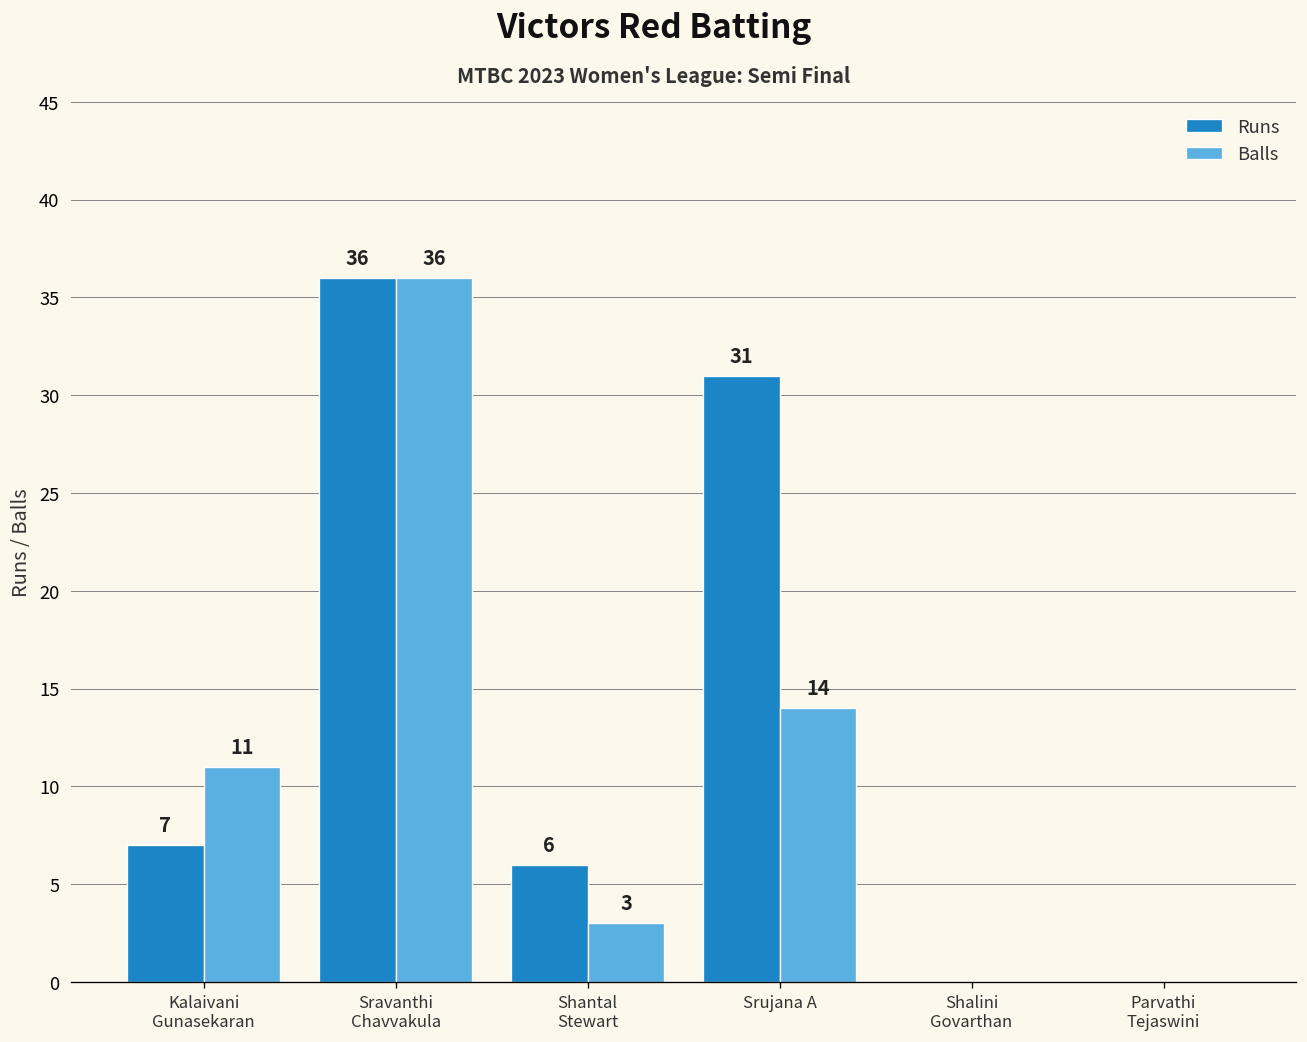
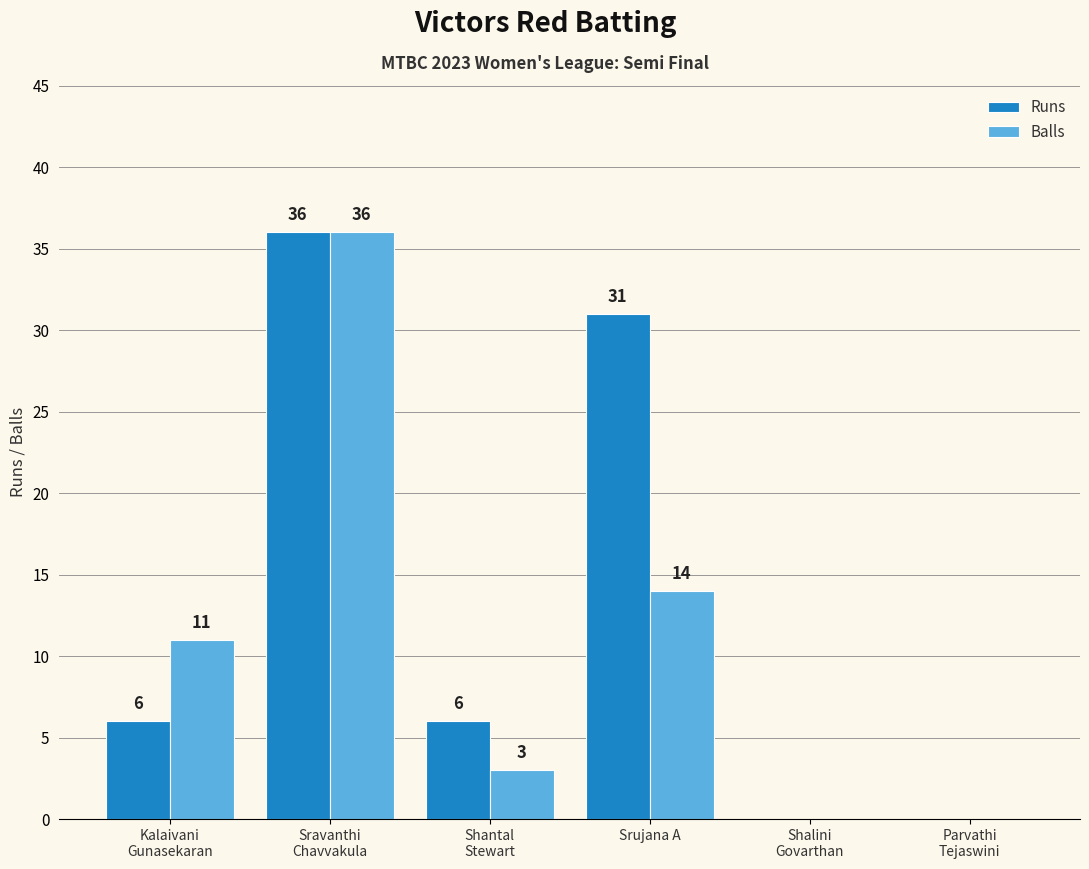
  {
    "Runs": {
-     "Kalaivani Gunasekaran": 7,
+     "Kalaivani Gunasekaran": 6,
      "Sravanthi Chavvakula": 36,
      "Shantal Stewart": 6,
      "Srujana A": 31
    },
    "Balls": {
      "Kalaivani Gunasekaran": 11,
      "Sravanthi Chavvakula": 36,
      "Shantal Stewart": 3,
      "Srujana A": 14
    }
  }
